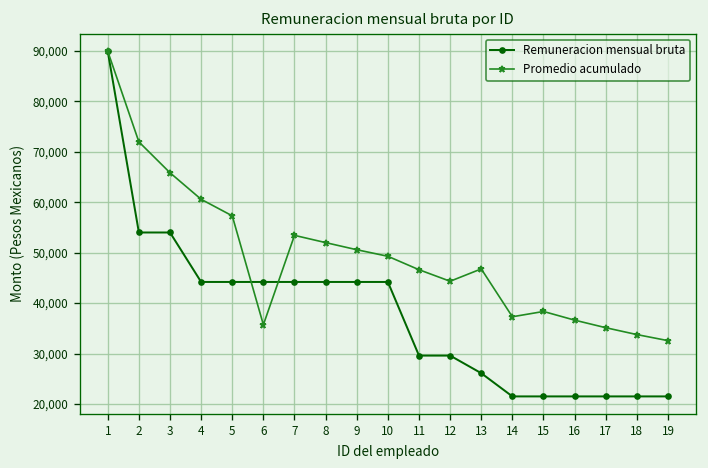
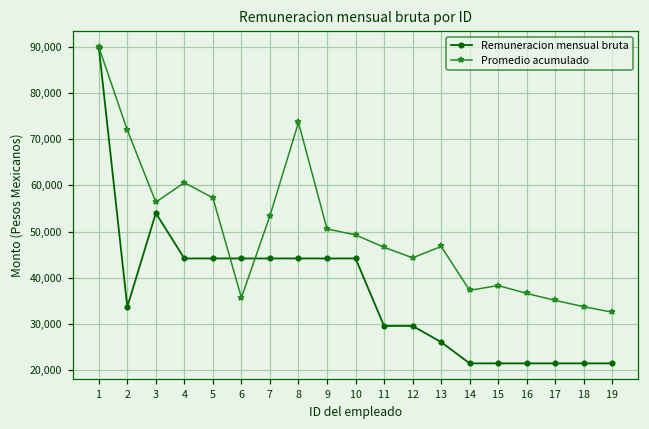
  {
    "Remuneracion mensual bruta": {
-     "2": "54,000",
+     "2": "34,000",
      "3": "54,000",
      "4": "44,000",
      "5": "44,000",
      "6": "44,000",
      "7": "44,000",
      "8": "44,000",
      "9": "44,000",
      "10": "44,000",
      "11": "30,000",
      "12": "30,000",
      "13": "26,000",
      "14": "22,000",
      "15": "22,000",
      "16": "22,000",
      "17": "22,000",
      "18": "22,000",
      "19": "22,000"
    },
    "Promedio acumulado": {
      "2": "72,000",
-     "3": "66,000",
+     "3": "56,000",
      "4": "61,000",
      "5": "57,000",
      "6": "36,000",
      "7": "53,000",
-     "8": "52,000",
+     "8": "74,000",
      "9": "51,000",
      "10": "49,000",
      "11": "47,000",
      "12": "44,000",
      "13": "47,000",
      "14": "37,000",
      "15": "38,000",
      "16": "37,000",
      "17": "35,000",
      "18": "34,000",
      "19": "33,000"
    }
  }
